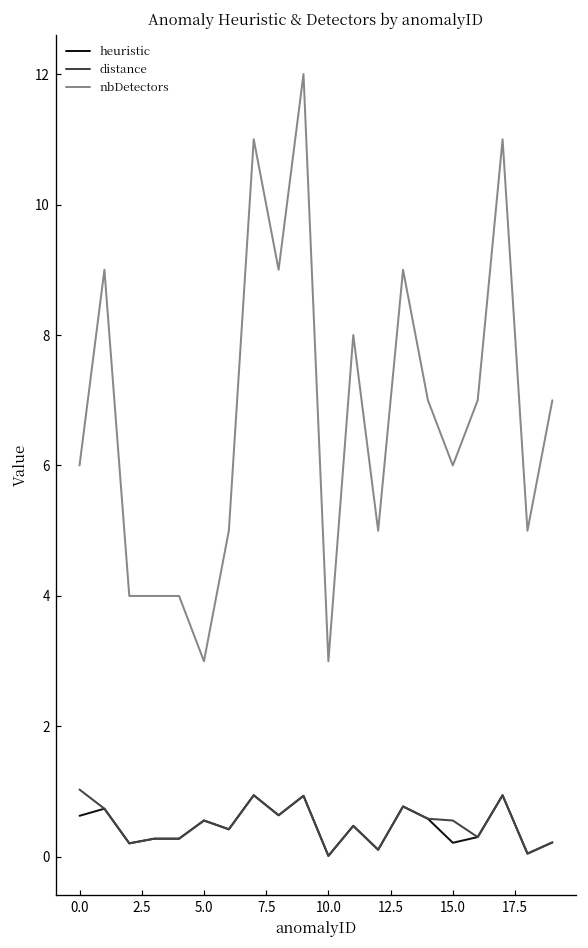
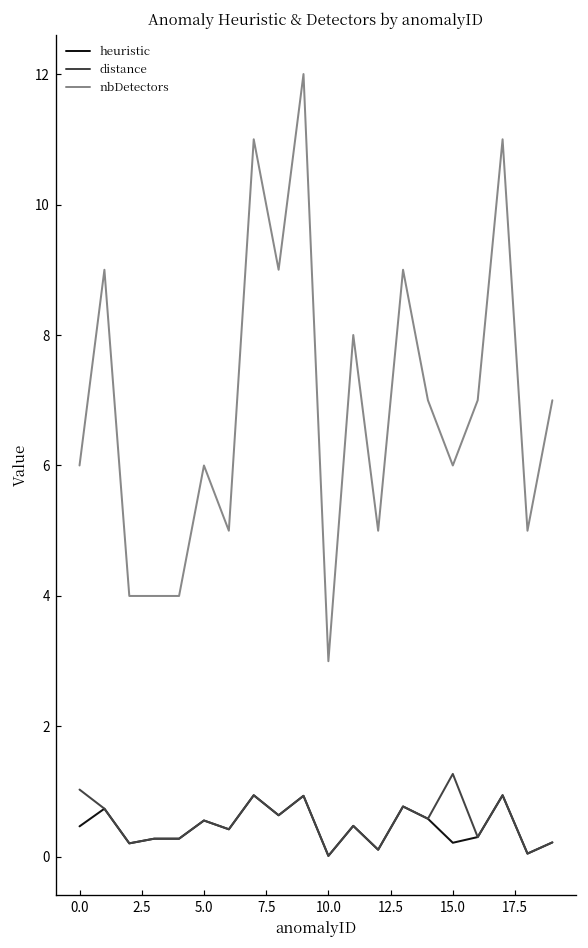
  {
    "heuristic": {
-     "0.0": 0.6,
+     "0.0": 0.5,
      "15.0": 0.2
    },
    "distance": {
      "0.0": 1.0,
-     "15.0": 0.6
+     "15.0": 1.3
    },
    "nbDetectors": {
      "0.0": 6,
-     "5.0": 3,
+     "5.0": 6,
      "10.0": 3,
      "15.0": 6
    }
  }
